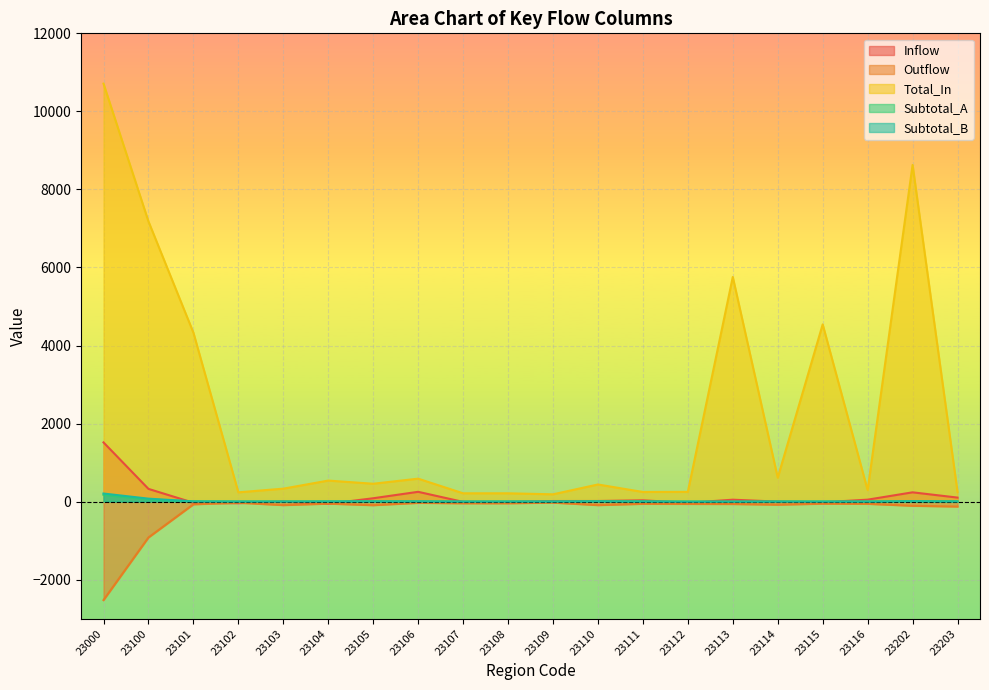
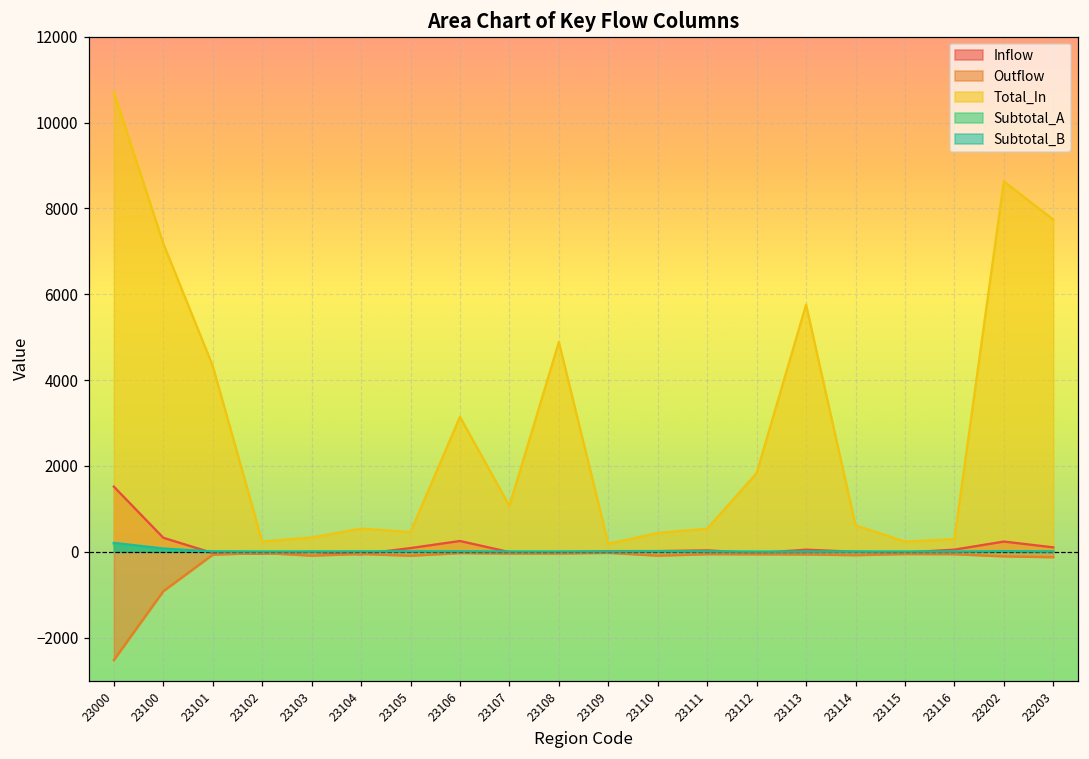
  {
    "Total_In": {
      "23000": 10700,
      "23100": 7200,
      "23101": 4300,
      "23102": 200,
      "23103": 300,
      "23104": 500,
      "23105": 500,
-     "23106": 600,
-     "23107": 200,
-     "23108": 200,
+     "23106": 3100,
+     "23107": 1100,
+     "23108": 4900,
      "23109": 200,
      "23110": 400,
-     "23111": 200,
-     "23112": 300,
+     "23111": 500,
+     "23112": 1800,
      "23113": 5800,
      "23114": 600,
-     "23115": 4500,
+     "23115": 200,
      "23116": 300,
      "23202": 8600,
-     "23203": 200
+     "23203": 7700
    }
  }
